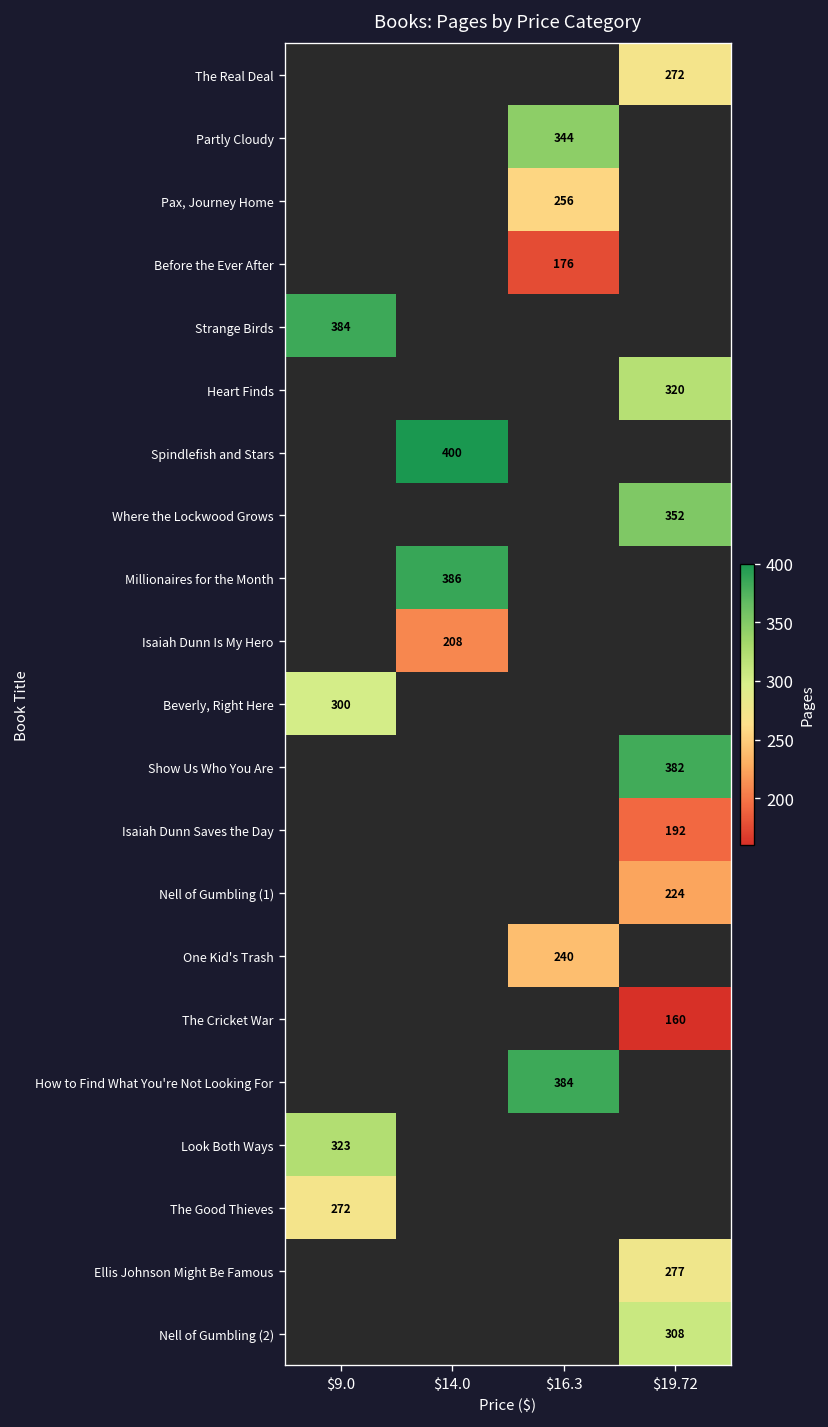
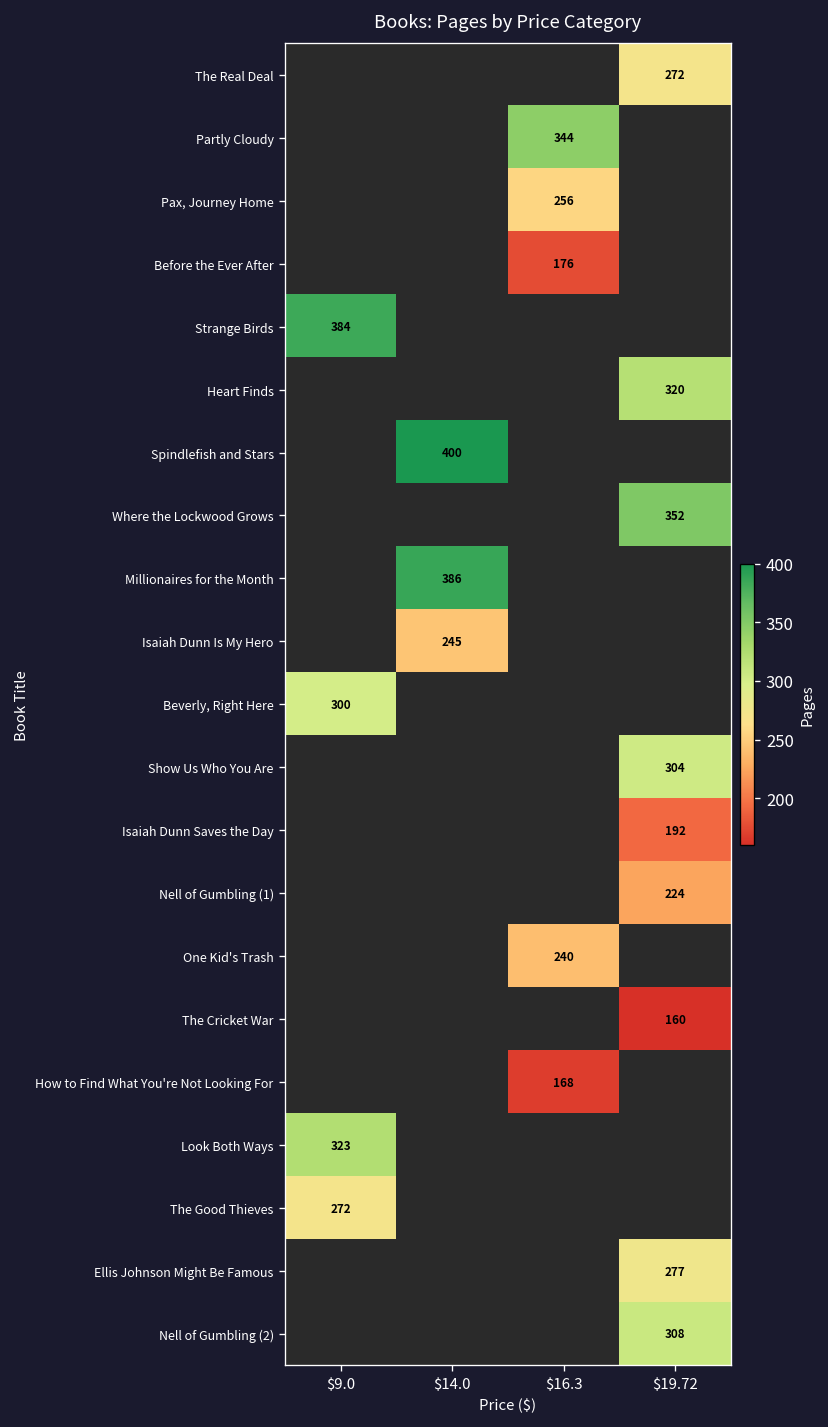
  {
    "The Real Deal": {
      "$19.72": 272
    },
    "Partly Cloudy": {
      "$16.3": 344
    },
    "Pax, Journey Home": {
      "$16.3": 256
    },
    "Before the Ever After": {
      "$16.3": 176
    },
    "Strange Birds": {
      "$9.0": 384
    },
    "Heart Finds": {
      "$19.72": 320
    },
    "Spindlefish and Stars": {
      "$14.0": 400
    },
    "Where the Lockwood Grows": {
      "$19.72": 352
    },
    "Millionaires for the Month": {
      "$14.0": 386
    },
    "Isaiah Dunn Is My Hero": {
-     "$14.0": 208
+     "$14.0": 245
    },
    "Beverly, Right Here": {
      "$9.0": 300
    },
    "Show Us Who You Are": {
-     "$19.72": 382
+     "$19.72": 304
    },
    "Isaiah Dunn Saves the Day": {
      "$19.72": 192
    },
    "Nell of Gumbling (1)": {
      "$19.72": 224
    },
    "One Kid's Trash": {
      "$16.3": 240
    },
    "The Cricket War": {
      "$19.72": 160
    },
    "How to Find What You're Not Looking For": {
-     "$16.3": 384
+     "$16.3": 168
    },
    "Look Both Ways": {
      "$9.0": 323
    },
    "The Good Thieves": {
      "$9.0": 272
    },
    "Ellis Johnson Might Be Famous": {
      "$19.72": 277
    },
    "Nell of Gumbling (2)": {
      "$19.72": 308
    }
  }
